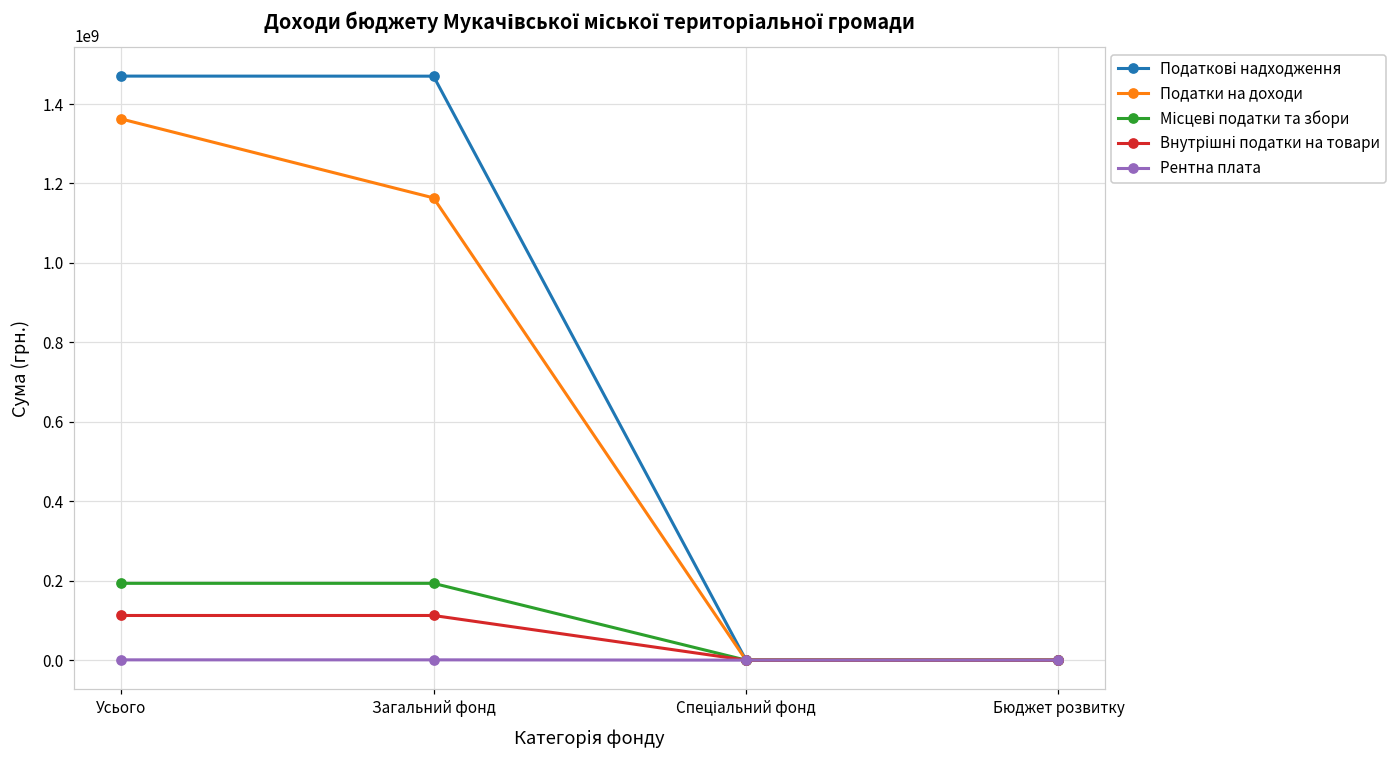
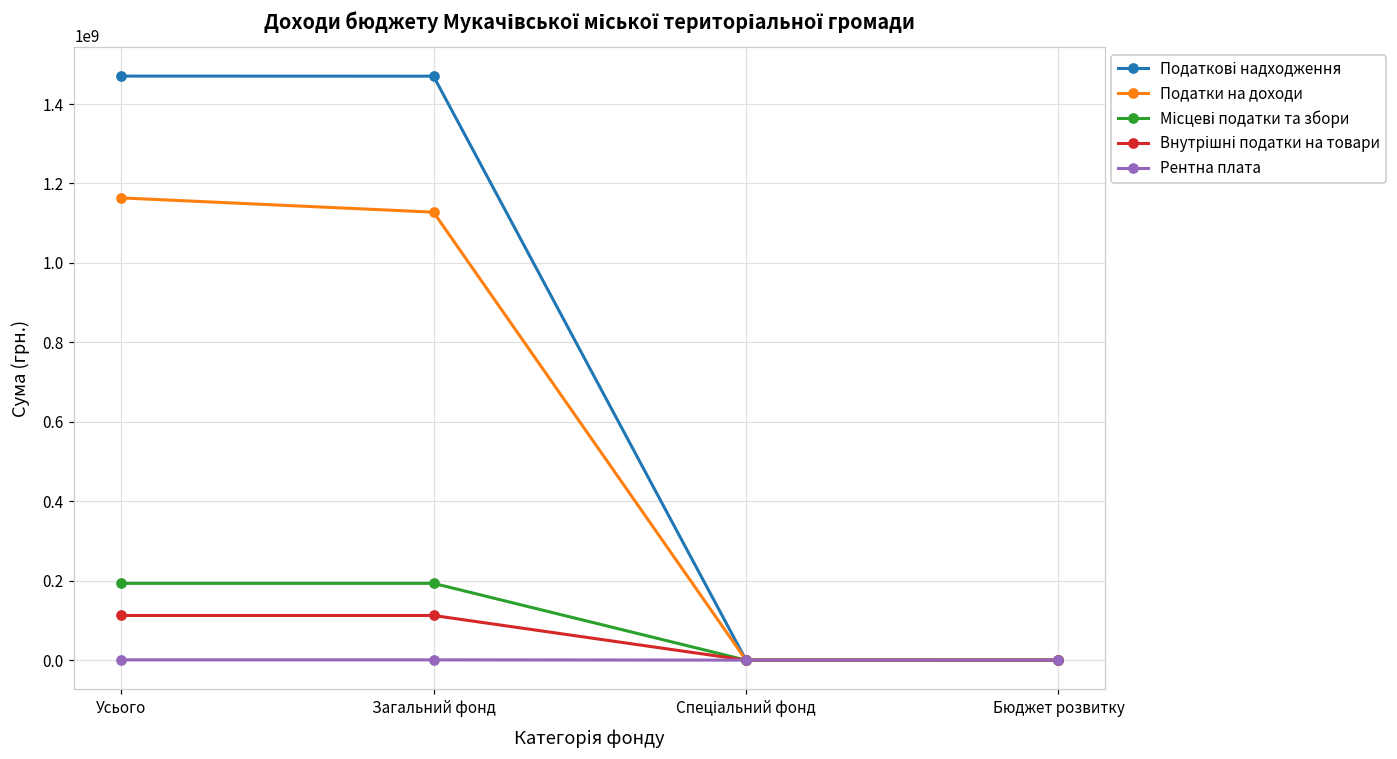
  {
    "Податкові надходження": {
      "Усього": 1470000000,
      "Загальний фонд": 1470000000
    },
    "Податки на доходи": {
-     "Усього": 1360000000,
-     "Загальний фонд": 1160000000
+     "Усього": 1160000000,
+     "Загальний фонд": 1130000000
    },
    "Місцеві податки та збори": {
      "Усього": 190000000,
      "Загальний фонд": 190000000
    },
    "Внутрішні податки на товари": {
      "Усього": 110000000,
      "Загальний фонд": 110000000
    },
    "Рентна плата": {
      "Усього": 0,
      "Загальний фонд": 0
    }
  }
